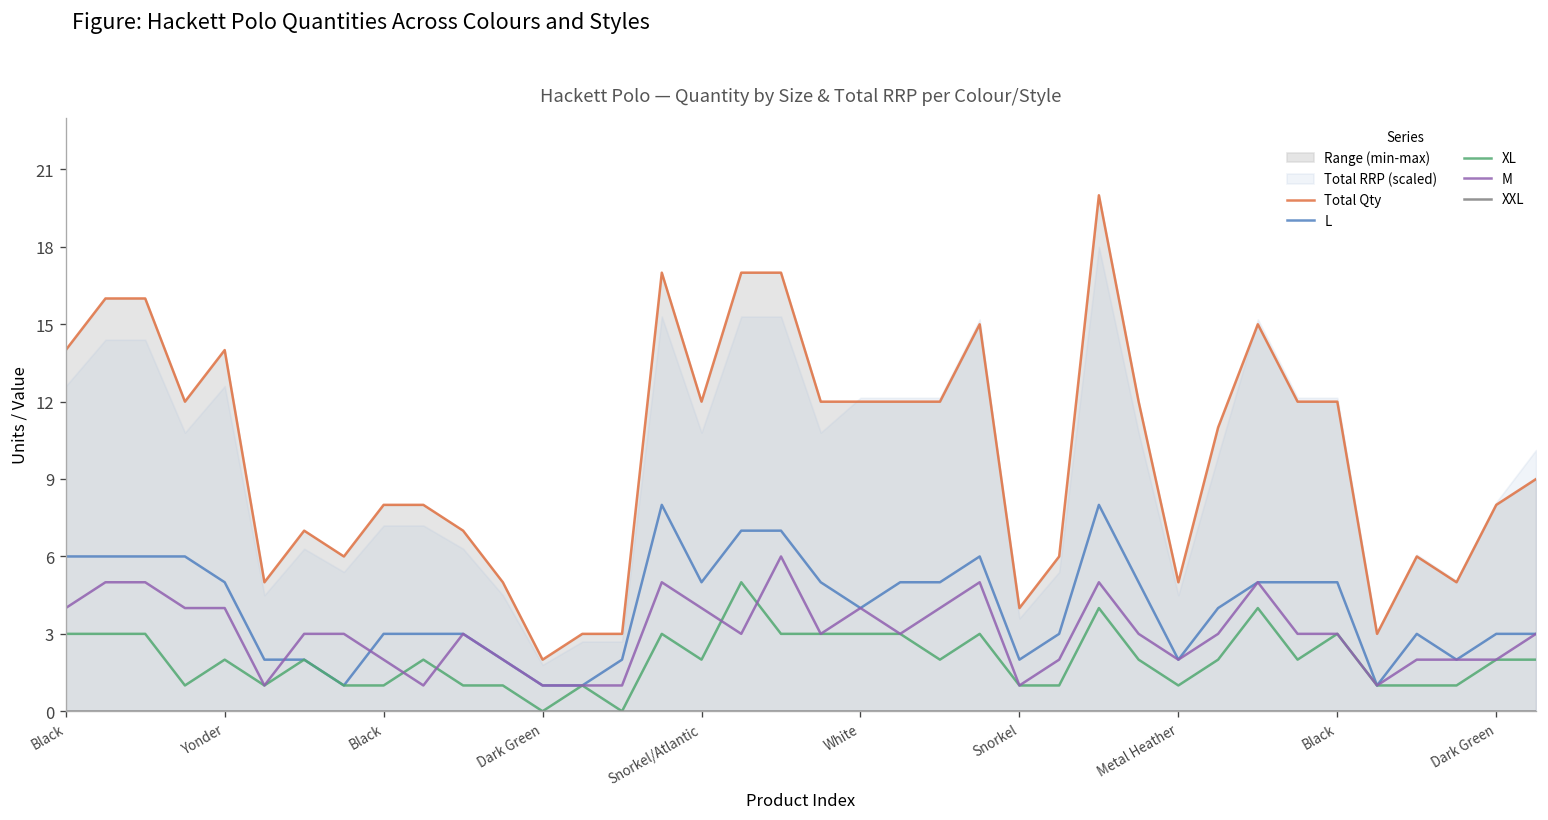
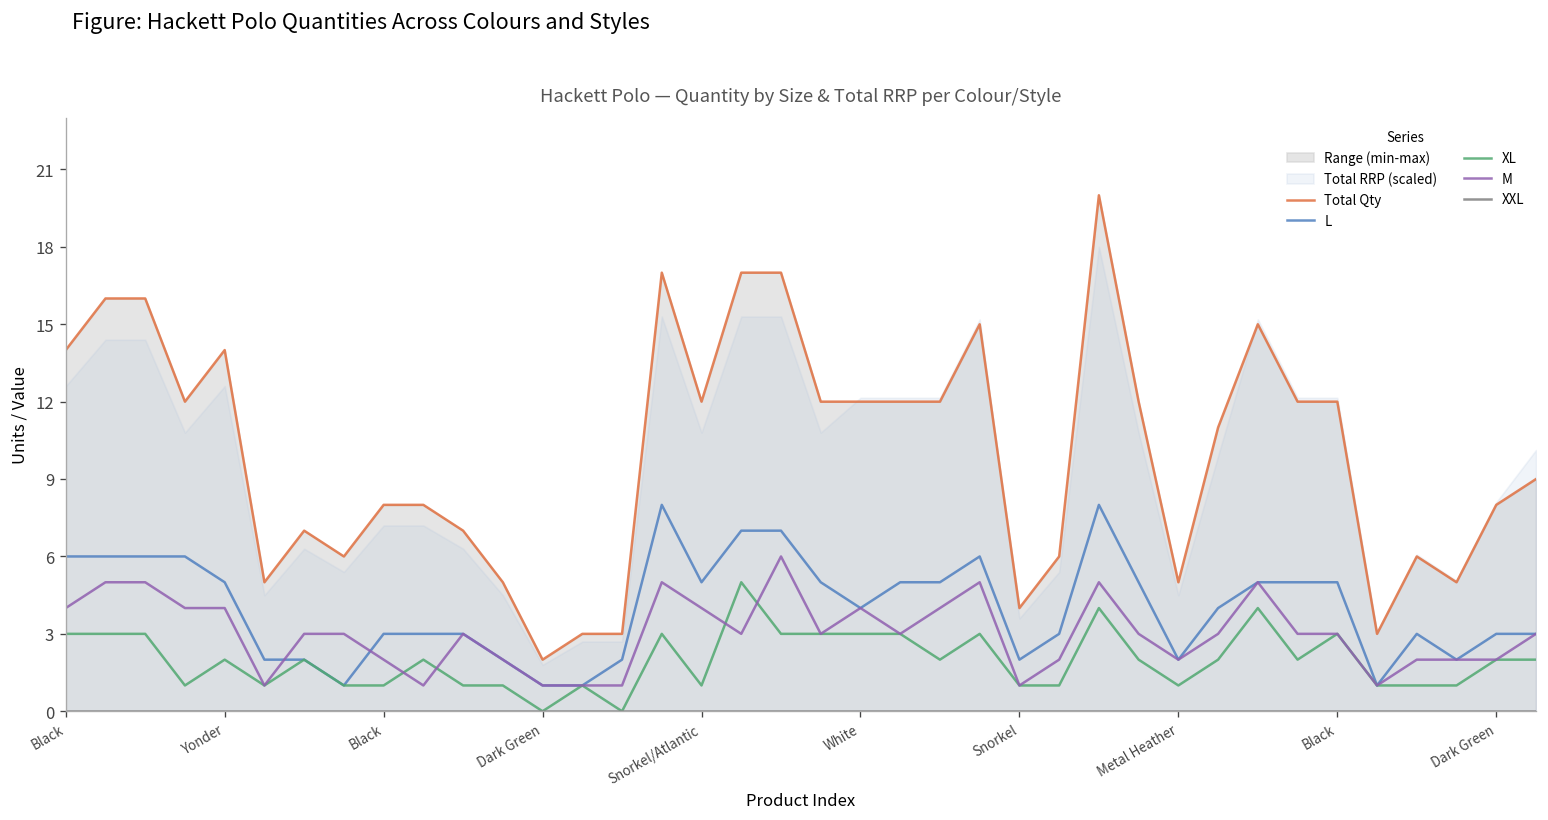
  {
    "L": {
      "Yonder": 5,
      "Snorkel/Atlantic": 5
    },
    "XL": {
      "Yonder": 2,
-     "Snorkel/Atlantic": 2
+     "Snorkel/Atlantic": 1
    }
  }
